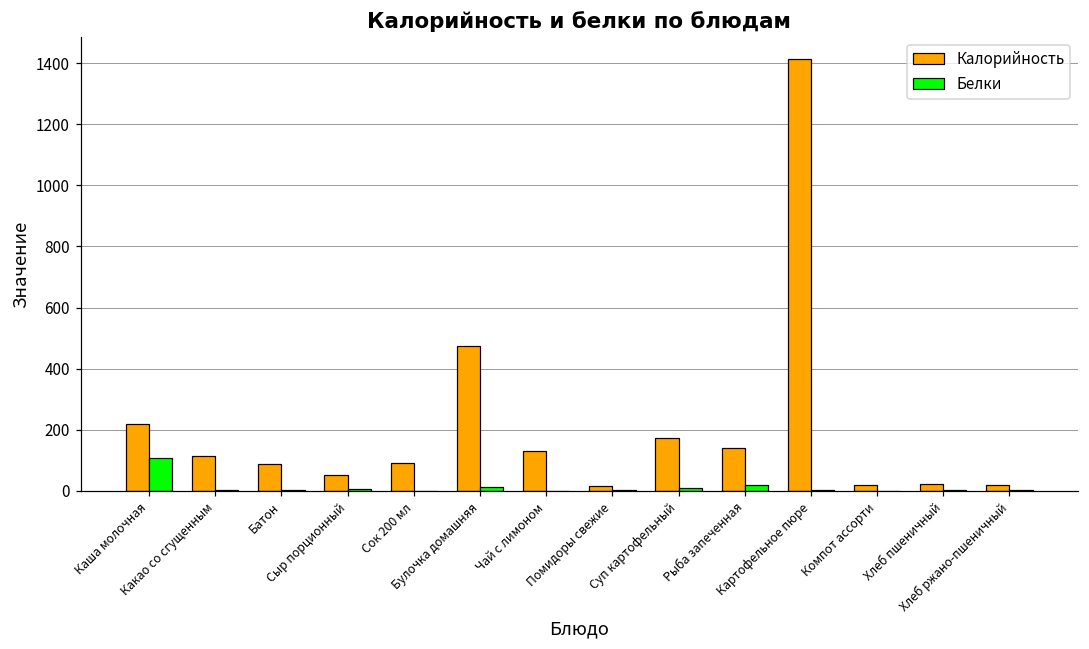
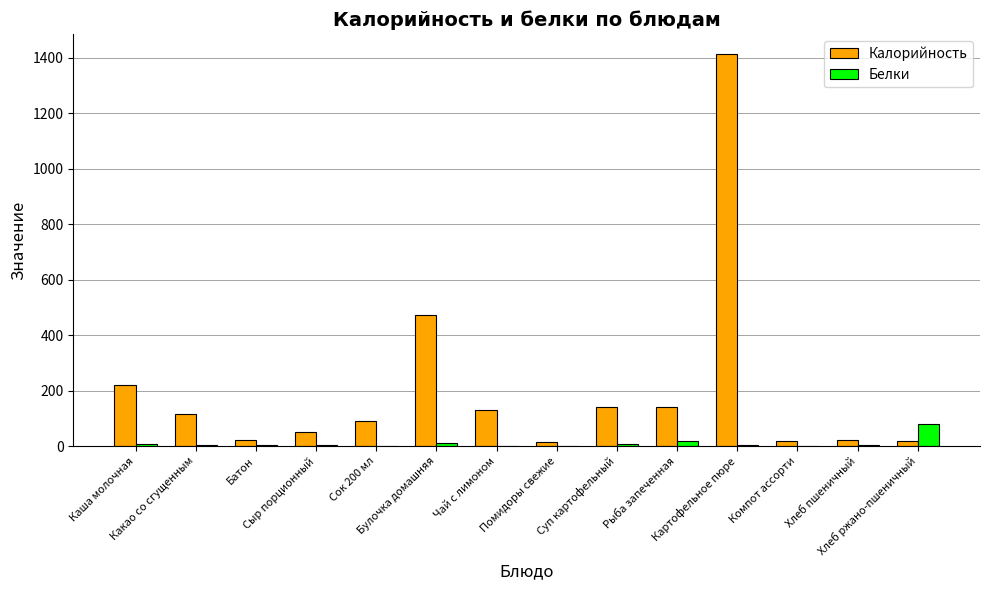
  {
    "Калорийность": {
      "Каша молочная": 220,
      "Какао со сгущенным": 110,
-     "Батон": 90,
+     "Батон": 20,
      "Сыр порционный": 50,
      "Сок 200 мл": 90,
      "Булочка домашняя": 470,
      "Чай с лимоном": 130,
      "Помидоры свежие": 10,
-     "Суп картофельный": 170,
+     "Суп картофельный": 140,
      "Рыба запеченная": 140,
      "Картофельное пюре": 1410,
      "Компот ассорти": 20,
      "Хлеб пшеничный": 20,
      "Хлеб ржано-пшеничный": 20
    },
    "Белки": {
-     "Каша молочная": 110,
+     "Каша молочная": 10,
      "Сок 200 мл": 0,
      "Булочка домашняя": 10,
      "Рыба запеченная": 20,
-     "Хлеб ржано-пшеничный": 0
+     "Хлеб ржано-пшеничный": 80
    }
  }
